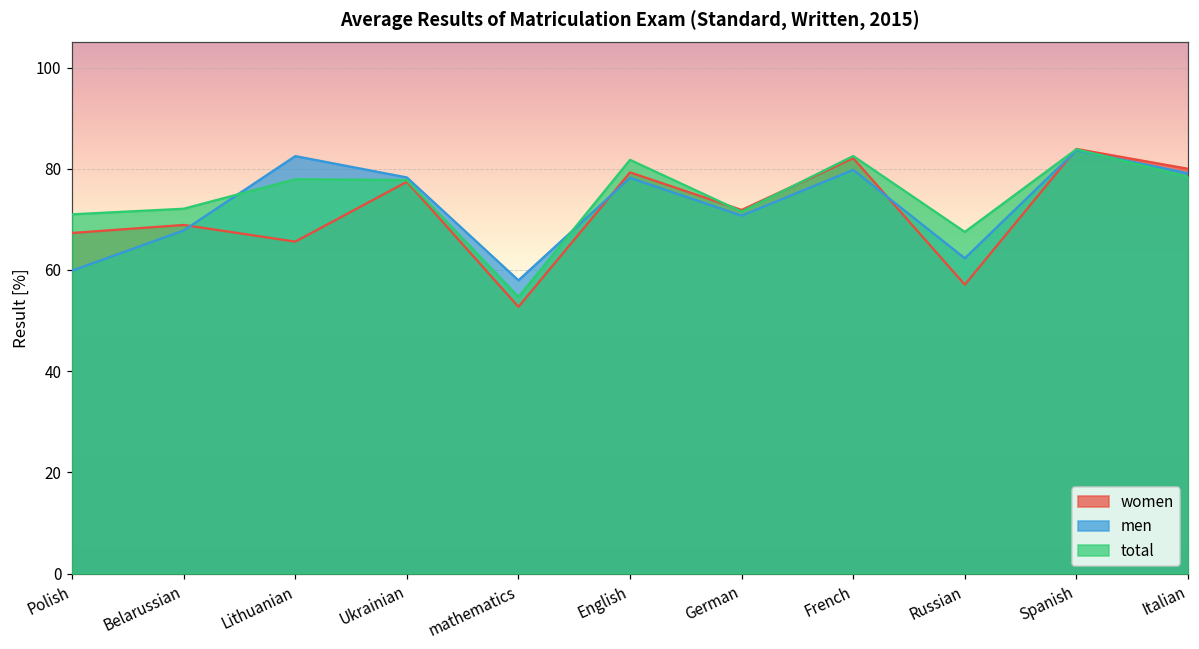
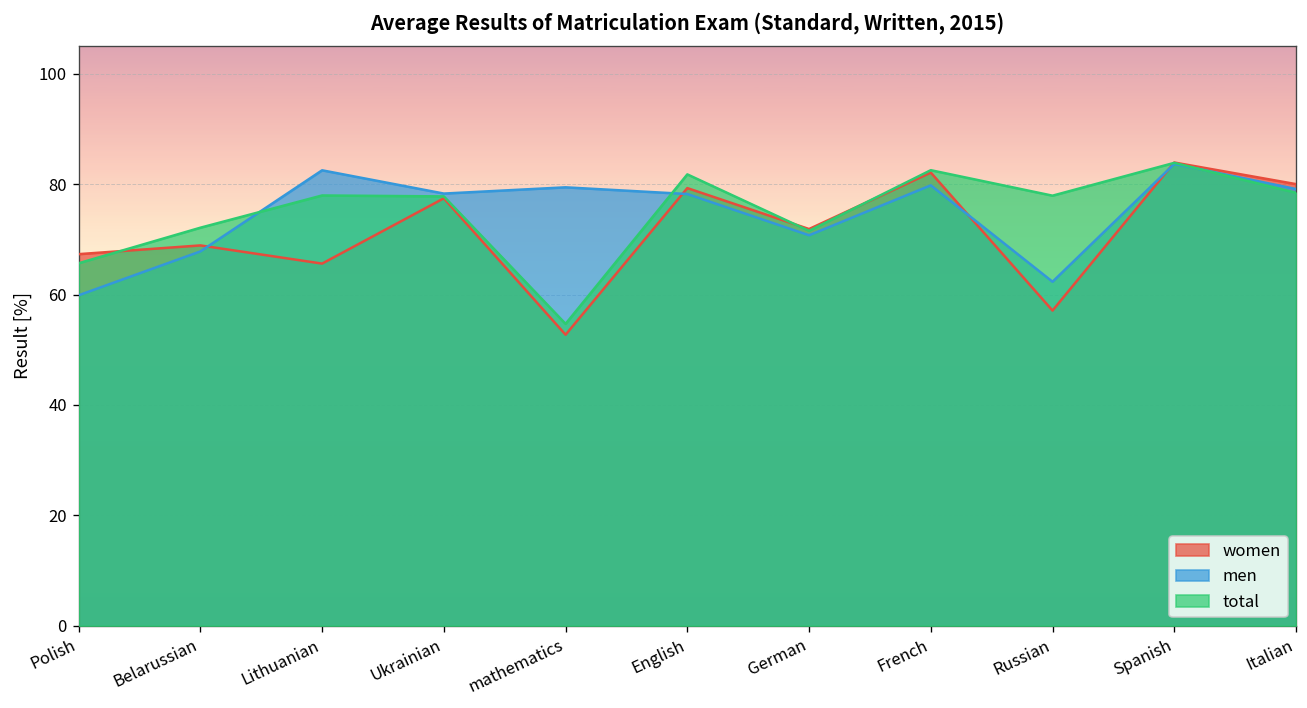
  {
    "women": {
      "Polish": 67,
      "Belarussian": 69,
      "Lithuanian": 66,
      "mathematics": 53,
      "English": 79,
      "Russian": 57,
      "Italian": 80
    },
    "men": {
      "Polish": 60,
      "Belarussian": 68,
      "Lithuanian": 83,
-     "mathematics": 58,
+     "mathematics": 79,
      "English": 78,
      "German": 71,
      "French": 80,
      "Russian": 62,
      "Italian": 79
    },
    "total": {
-     "Polish": 71,
+     "Polish": 66,
      "Belarussian": 72,
      "Lithuanian": 78,
      "mathematics": 55,
      "English": 82,
-     "Russian": 68,
+     "Russian": 78,
      "Italian": 78
    }
  }
